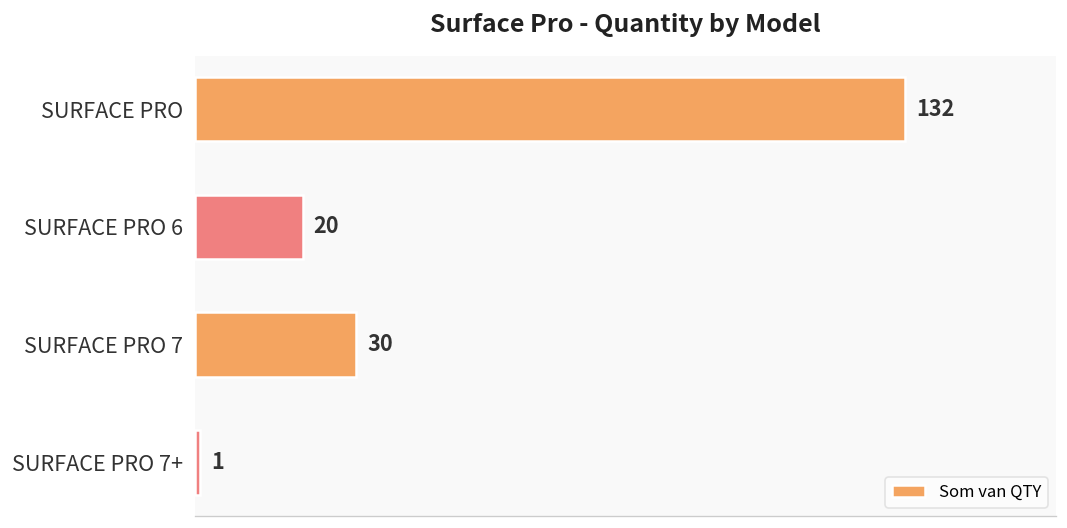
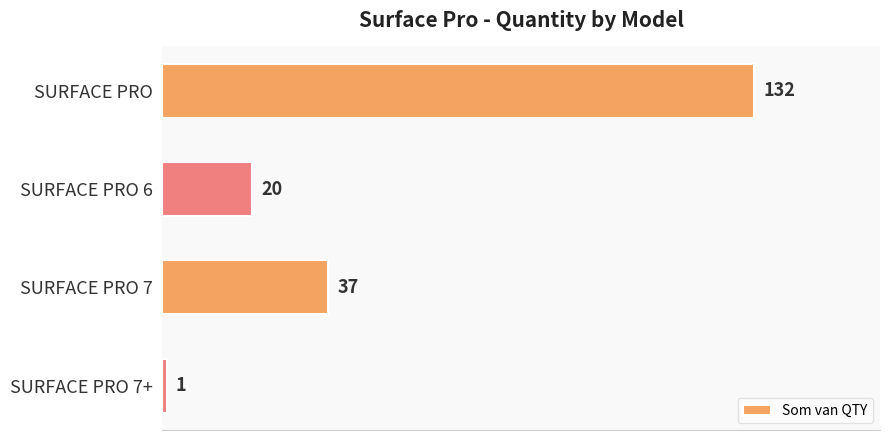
  {
    "SURFACE PRO": 132,
    "SURFACE PRO 6": 20,
-   "SURFACE PRO 7": 30,
+   "SURFACE PRO 7": 37,
    "SURFACE PRO 7+": 1
  }
